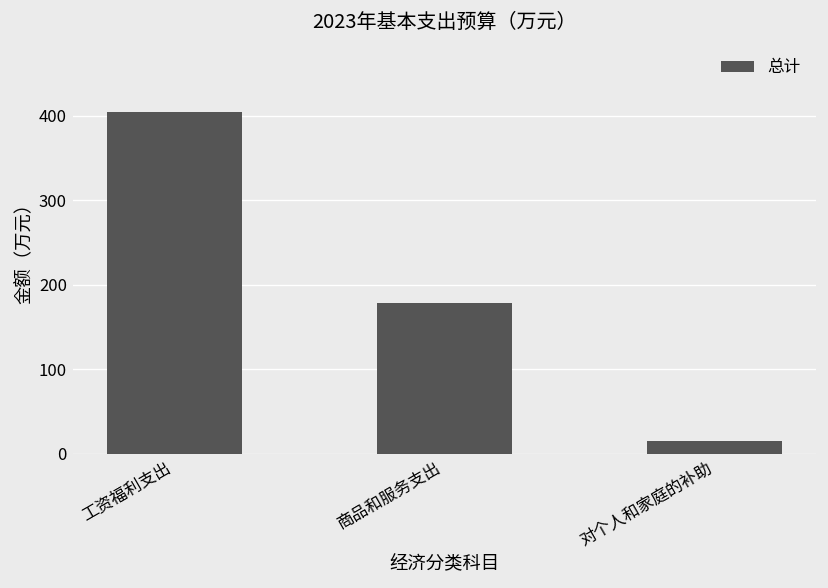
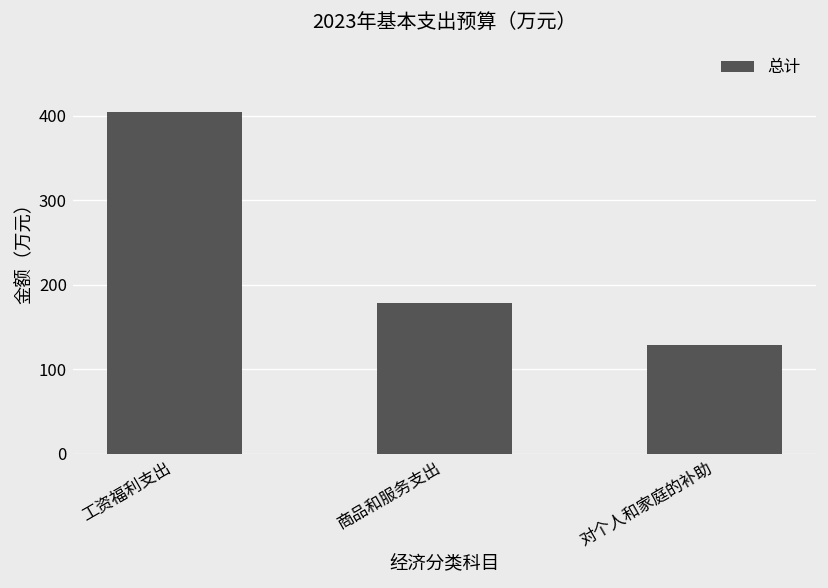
  {
    "工资福利支出": 400,
    "商品和服务支出": 180,
-   "对个人和家庭的补助": 20
+   "对个人和家庭的补助": 130
  }
